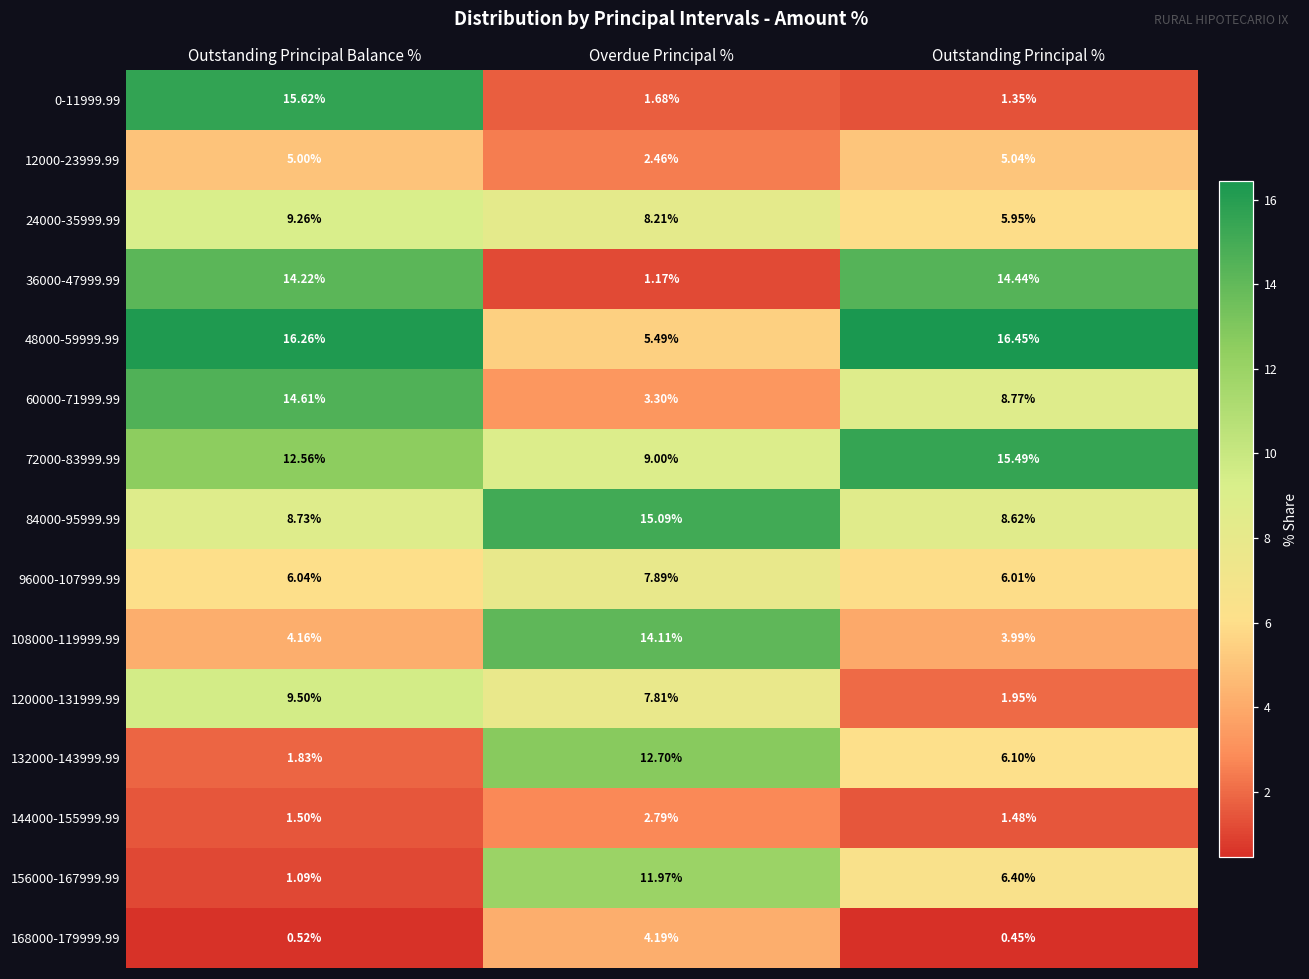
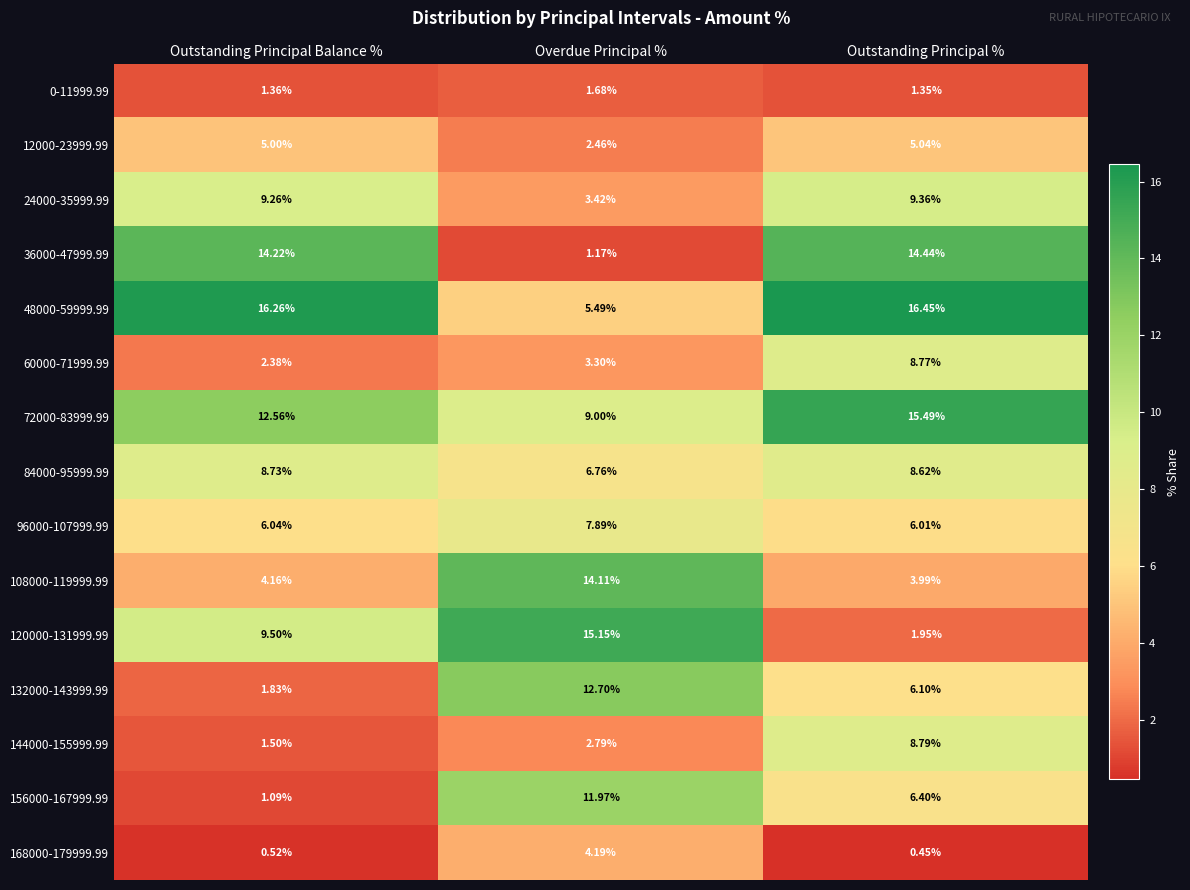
  {
    "0-11999.99": {
-     "Outstanding Principal Balance %": "15.62%",
+     "Outstanding Principal Balance %": "1.36%",
      "Overdue Principal %": "1.68%",
      "Outstanding Principal %": "1.35%"
    },
    "12000-23999.99": {
      "Outstanding Principal Balance %": "5.00%",
      "Overdue Principal %": "2.46%",
      "Outstanding Principal %": "5.04%"
    },
    "24000-35999.99": {
      "Outstanding Principal Balance %": "9.26%",
-     "Overdue Principal %": "8.21%",
-     "Outstanding Principal %": "5.95%"
+     "Overdue Principal %": "3.42%",
+     "Outstanding Principal %": "9.36%"
    },
    "36000-47999.99": {
      "Outstanding Principal Balance %": "14.22%",
      "Overdue Principal %": "1.17%",
      "Outstanding Principal %": "14.44%"
    },
    "48000-59999.99": {
      "Outstanding Principal Balance %": "16.26%",
      "Overdue Principal %": "5.49%",
      "Outstanding Principal %": "16.45%"
    },
    "60000-71999.99": {
-     "Outstanding Principal Balance %": "14.61%",
+     "Outstanding Principal Balance %": "2.38%",
      "Overdue Principal %": "3.30%",
      "Outstanding Principal %": "8.77%"
    },
    "72000-83999.99": {
      "Outstanding Principal Balance %": "12.56%",
      "Overdue Principal %": "9.00%",
      "Outstanding Principal %": "15.49%"
    },
    "84000-95999.99": {
      "Outstanding Principal Balance %": "8.73%",
-     "Overdue Principal %": "15.09%",
+     "Overdue Principal %": "6.76%",
      "Outstanding Principal %": "8.62%"
    },
    "96000-107999.99": {
      "Outstanding Principal Balance %": "6.04%",
      "Overdue Principal %": "7.89%",
      "Outstanding Principal %": "6.01%"
    },
    "108000-119999.99": {
      "Outstanding Principal Balance %": "4.16%",
      "Overdue Principal %": "14.11%",
      "Outstanding Principal %": "3.99%"
    },
    "120000-131999.99": {
      "Outstanding Principal Balance %": "9.50%",
-     "Overdue Principal %": "7.81%",
+     "Overdue Principal %": "15.15%",
      "Outstanding Principal %": "1.95%"
    },
    "132000-143999.99": {
      "Outstanding Principal Balance %": "1.83%",
      "Overdue Principal %": "12.70%",
      "Outstanding Principal %": "6.10%"
    },
    "144000-155999.99": {
      "Outstanding Principal Balance %": "1.50%",
      "Overdue Principal %": "2.79%",
-     "Outstanding Principal %": "1.48%"
+     "Outstanding Principal %": "8.79%"
    },
    "156000-167999.99": {
      "Outstanding Principal Balance %": "1.09%",
      "Overdue Principal %": "11.97%",
      "Outstanding Principal %": "6.40%"
    },
    "168000-179999.99": {
      "Outstanding Principal Balance %": "0.52%",
      "Overdue Principal %": "4.19%",
      "Outstanding Principal %": "0.45%"
    }
  }
